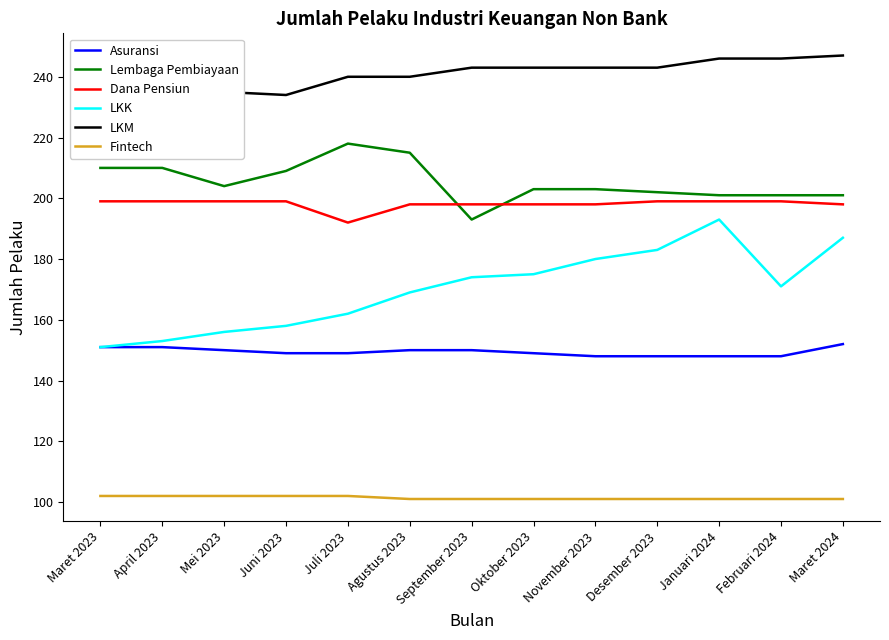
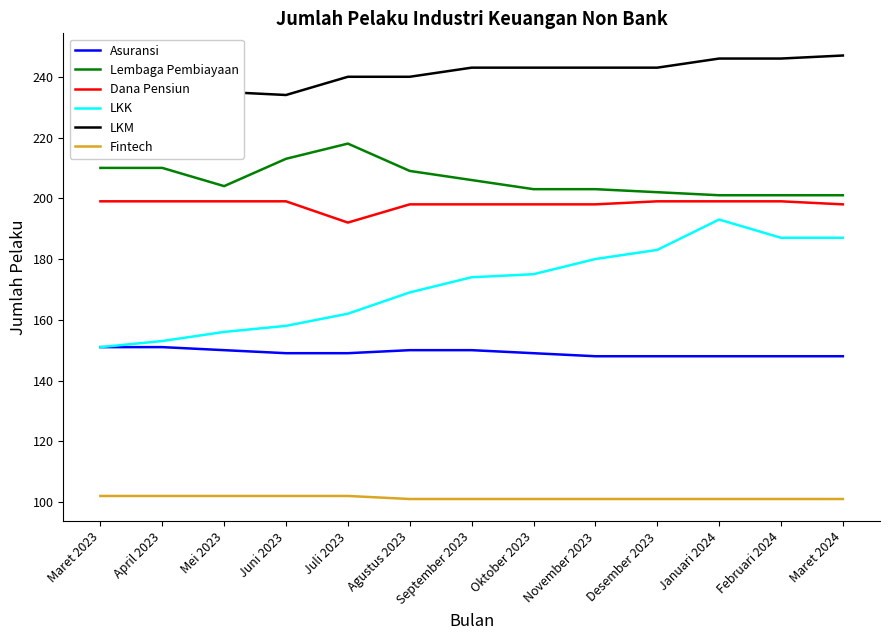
  {
    "Asuransi": {
      "April 2023": 151,
      "Mei 2023": 150,
      "Juni 2023": 149,
      "Juli 2023": 149,
      "Agustus 2023": 150,
      "September 2023": 150,
      "Oktober 2023": 149,
      "November 2023": 148,
      "Desember 2023": 148,
      "Januari 2024": 148,
      "Februari 2024": 148,
-     "Maret 2024": 152
+     "Maret 2024": 148
    },
    "Lembaga Pembiayaan": {
      "Maret 2023": 210,
      "April 2023": 210,
      "Mei 2023": 204,
-     "Juni 2023": 209,
+     "Juni 2023": 213,
      "Juli 2023": 218,
-     "Agustus 2023": 215,
-     "September 2023": 193,
+     "Agustus 2023": 209,
+     "September 2023": 206,
      "Oktober 2023": 203,
      "November 2023": 203,
      "Desember 2023": 202,
      "Januari 2024": 201,
      "Februari 2024": 201,
      "Maret 2024": 201
    },
    "Dana Pensiun": {
      "Maret 2023": 199,
      "April 2023": 199,
      "Mei 2023": 199,
      "Juni 2023": 199,
      "Juli 2023": 192,
      "Agustus 2023": 198,
      "September 2023": 198,
      "Oktober 2023": 198,
      "November 2023": 198,
      "Desember 2023": 199,
      "Januari 2024": 199,
      "Februari 2024": 199,
      "Maret 2024": 198
    },
    "LKK": {
      "April 2023": 153,
      "Mei 2023": 156,
      "Juni 2023": 158,
      "Juli 2023": 162,
      "Agustus 2023": 169,
      "September 2023": 174,
      "Oktober 2023": 175,
      "November 2023": 180,
      "Desember 2023": 183,
      "Januari 2024": 193,
-     "Februari 2024": 171,
+     "Februari 2024": 187,
      "Maret 2024": 187
    },
    "LKM": {
      "Juni 2023": 234,
      "Juli 2023": 240,
      "Agustus 2023": 240,
      "September 2023": 243,
      "Oktober 2023": 243,
      "November 2023": 243,
      "Desember 2023": 243,
      "Januari 2024": 246,
      "Februari 2024": 246,
      "Maret 2024": 247
    },
    "Fintech": {
      "Maret 2023": 102,
      "April 2023": 102,
      "Mei 2023": 102,
      "Juni 2023": 102,
      "Juli 2023": 102,
      "Agustus 2023": 101,
      "September 2023": 101,
      "Oktober 2023": 101,
      "November 2023": 101,
      "Desember 2023": 101,
      "Januari 2024": 101,
      "Februari 2024": 101,
      "Maret 2024": 101
    }
  }
